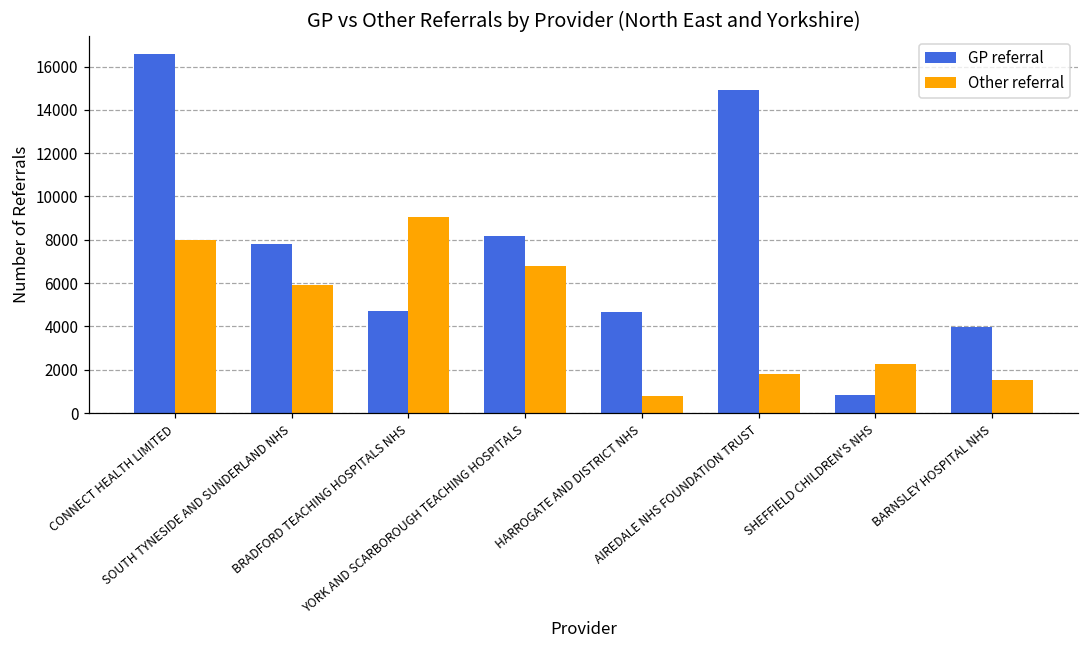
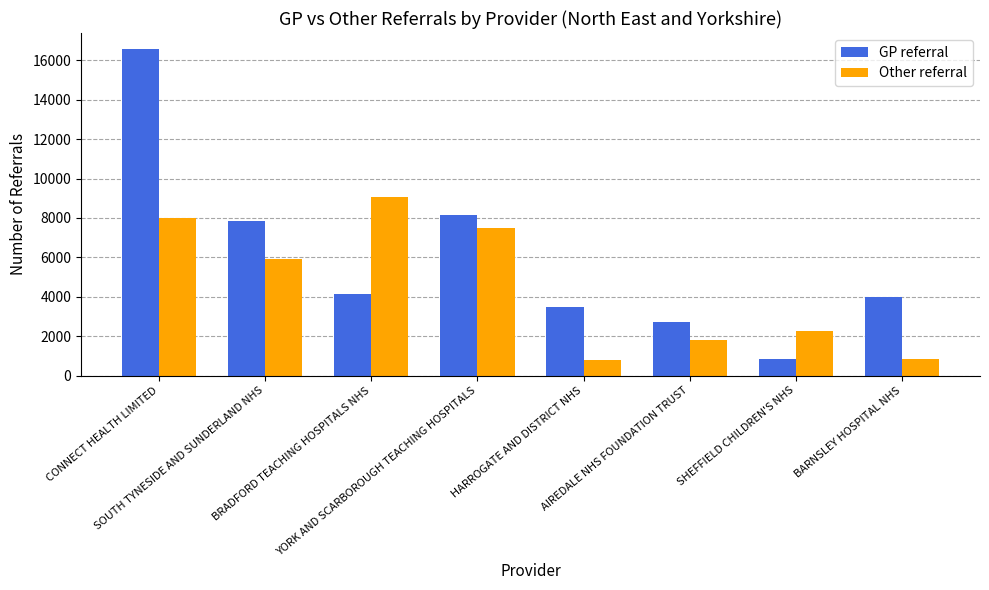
  {
    "GP referral": {
      "CONNECT HEALTH LIMITED": 16600,
      "SOUTH TYNESIDE AND SUNDERLAND NHS": 7800,
-     "BRADFORD TEACHING HOSPITALS NHS": 4700,
+     "BRADFORD TEACHING HOSPITALS NHS": 4200,
      "YORK AND SCARBOROUGH TEACHING HOSPITALS": 8200,
-     "HARROGATE AND DISTRICT NHS": 4700,
-     "AIREDALE NHS FOUNDATION TRUST": 14900,
+     "HARROGATE AND DISTRICT NHS": 3500,
+     "AIREDALE NHS FOUNDATION TRUST": 2700,
      "SHEFFIELD CHILDREN'S NHS": 800,
      "BARNSLEY HOSPITAL NHS": 4000
    },
    "Other referral": {
      "CONNECT HEALTH LIMITED": 8000,
      "SOUTH TYNESIDE AND SUNDERLAND NHS": 5900,
      "BRADFORD TEACHING HOSPITALS NHS": 9000,
-     "YORK AND SCARBOROUGH TEACHING HOSPITALS": 6800,
+     "YORK AND SCARBOROUGH TEACHING HOSPITALS": 7500,
      "HARROGATE AND DISTRICT NHS": 800,
      "AIREDALE NHS FOUNDATION TRUST": 1800,
      "SHEFFIELD CHILDREN'S NHS": 2200,
-     "BARNSLEY HOSPITAL NHS": 1500
+     "BARNSLEY HOSPITAL NHS": 800
    }
  }
